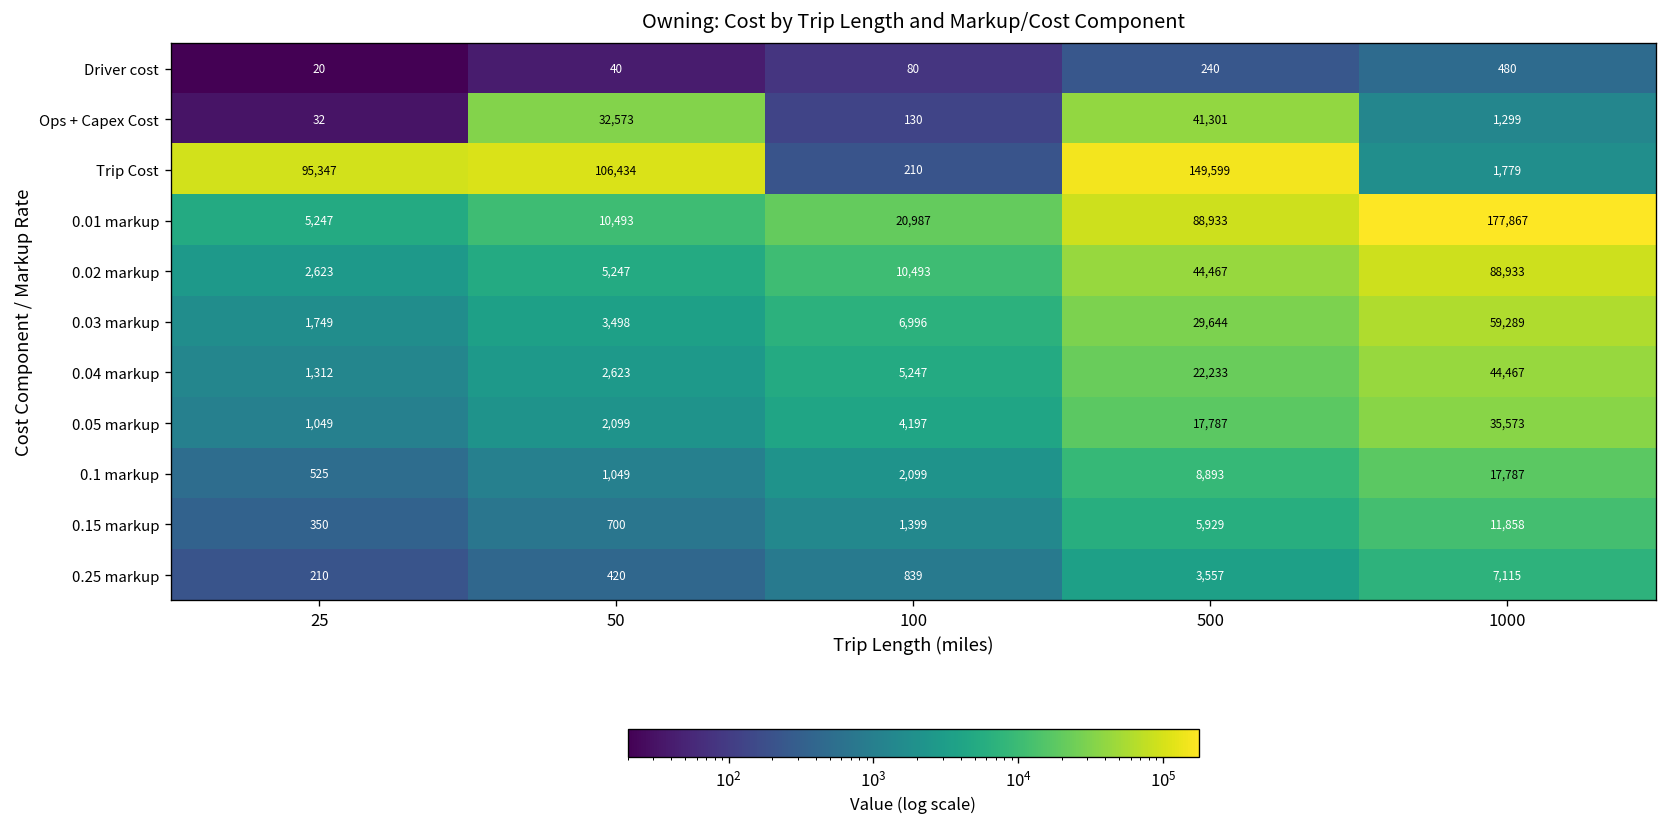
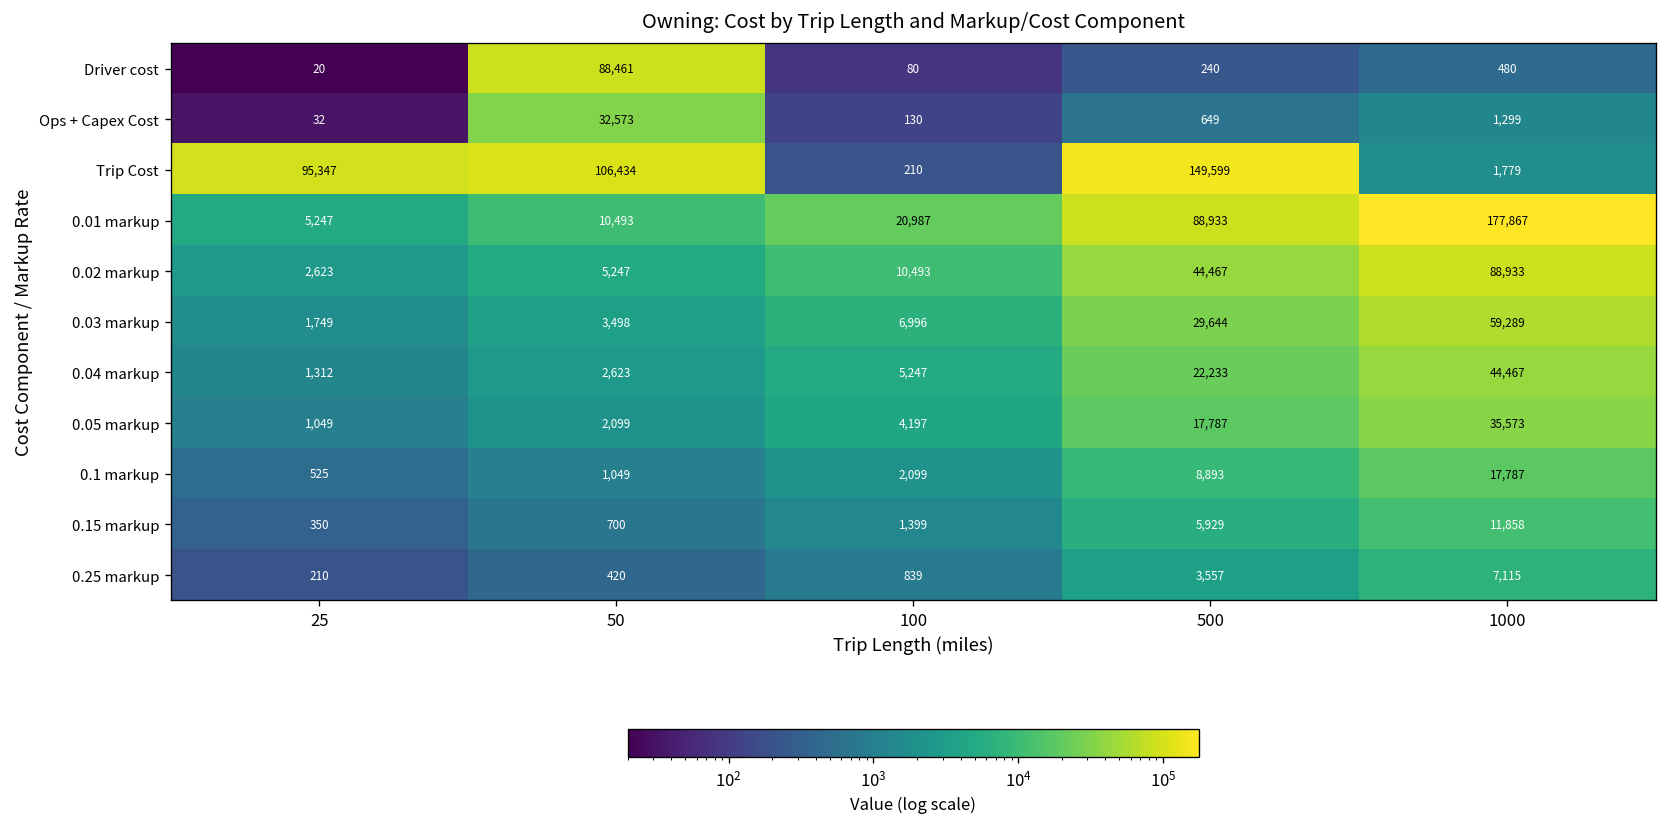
  {
    "Driver cost": {
      "25": "20",
-     "50": "40",
+     "50": "88,461",
      "100": "80",
      "500": "240",
      "1000": "480"
    },
    "Ops + Capex Cost": {
      "25": "32",
      "50": "32,573",
      "100": "130",
-     "500": "41,301",
+     "500": "649",
      "1000": "1,299"
    },
    "Trip Cost": {
      "25": "95,347",
      "50": "106,434",
      "100": "210",
      "500": "149,599",
      "1000": "1,779"
    },
    "0.01 markup": {
      "25": "5,247",
      "50": "10,493",
      "100": "20,987",
      "500": "88,933",
      "1000": "177,867"
    },
    "0.02 markup": {
      "25": "2,623",
      "50": "5,247",
      "100": "10,493",
      "500": "44,467",
      "1000": "88,933"
    },
    "0.03 markup": {
      "25": "1,749",
      "50": "3,498",
      "100": "6,996",
      "500": "29,644",
      "1000": "59,289"
    },
    "0.04 markup": {
      "25": "1,312",
      "50": "2,623",
      "100": "5,247",
      "500": "22,233",
      "1000": "44,467"
    },
    "0.05 markup": {
      "25": "1,049",
      "50": "2,099",
      "100": "4,197",
      "500": "17,787",
      "1000": "35,573"
    },
    "0.1 markup": {
      "25": "525",
      "50": "1,049",
      "100": "2,099",
      "500": "8,893",
      "1000": "17,787"
    },
    "0.15 markup": {
      "25": "350",
      "50": "700",
      "100": "1,399",
      "500": "5,929",
      "1000": "11,858"
    },
    "0.25 markup": {
      "25": "210",
      "50": "420",
      "100": "839",
      "500": "3,557",
      "1000": "7,115"
    }
  }
